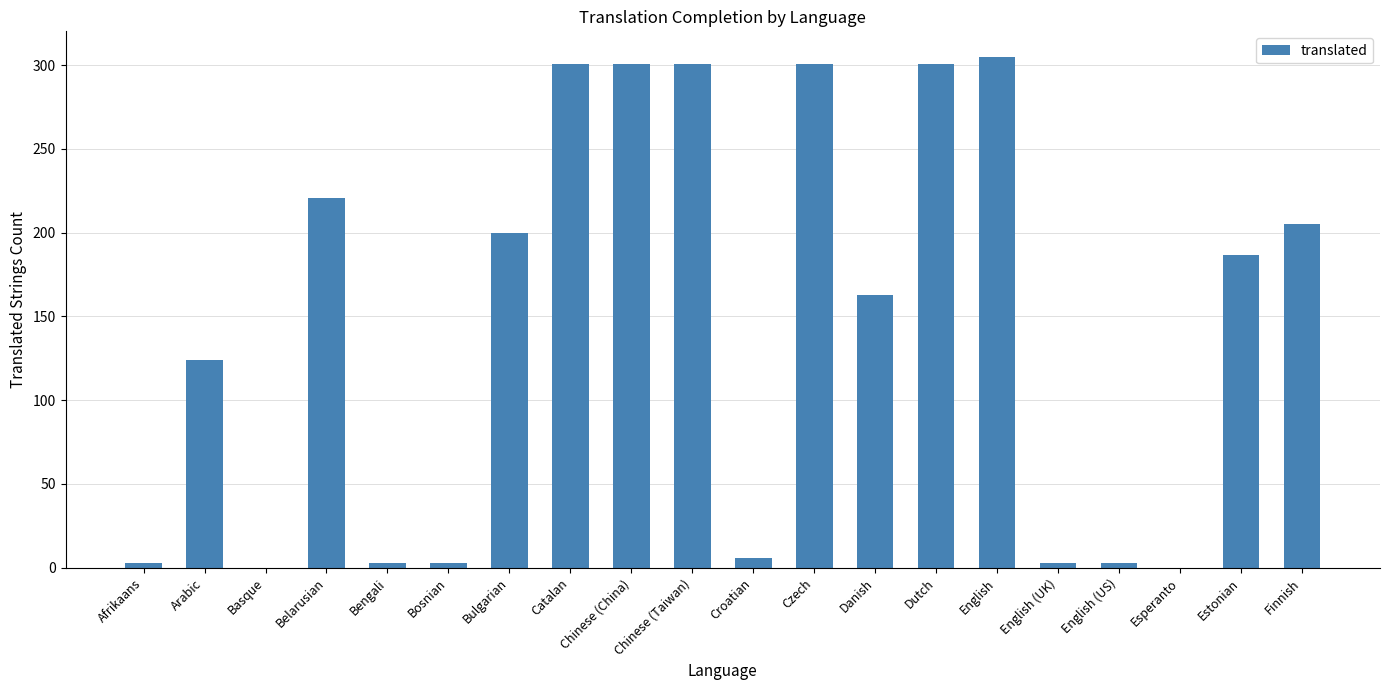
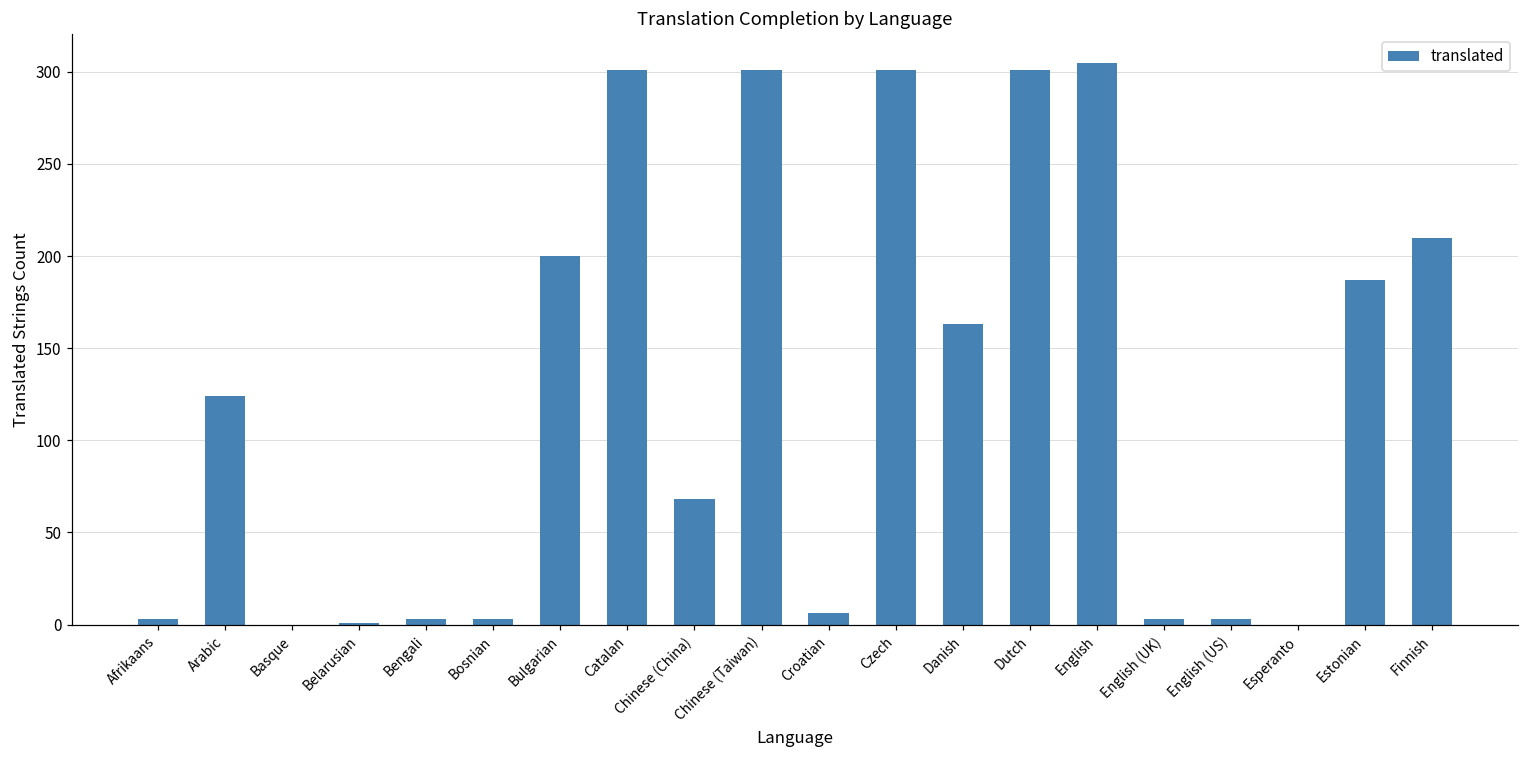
  {
    "Afrikaans": 3,
    "Arabic": 124,
    "Basque": 0,
-   "Belarusian": 221,
+   "Belarusian": 1,
    "Bengali": 3,
    "Bosnian": 3,
    "Bulgarian": 200,
    "Catalan": 301,
-   "Chinese (China)": 301,
+   "Chinese (China)": 68,
    "Chinese (Taiwan)": 301,
    "Croatian": 6,
    "Czech": 301,
    "Danish": 163,
    "Dutch": 301,
    "English": 305,
    "English (UK)": 3,
    "English (US)": 3,
    "Esperanto": 0,
    "Estonian": 187,
-   "Finnish": 205
+   "Finnish": 210
  }
